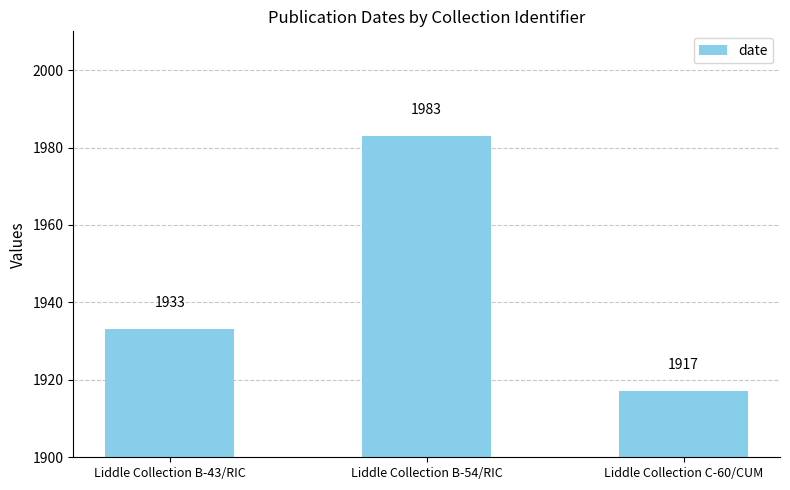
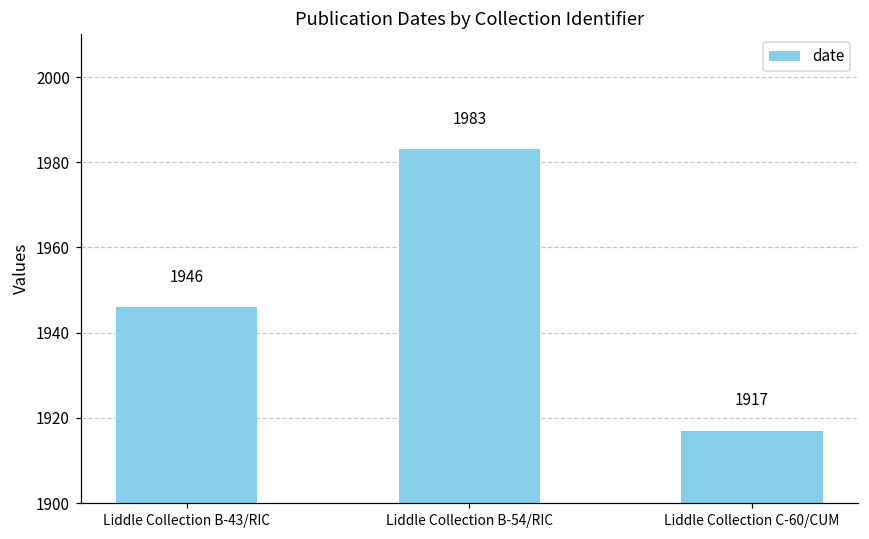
  {
-   "Liddle Collection B-43/RIC": 1933,
+   "Liddle Collection B-43/RIC": 1946,
    "Liddle Collection B-54/RIC": 1983,
    "Liddle Collection C-60/CUM": 1917
  }
